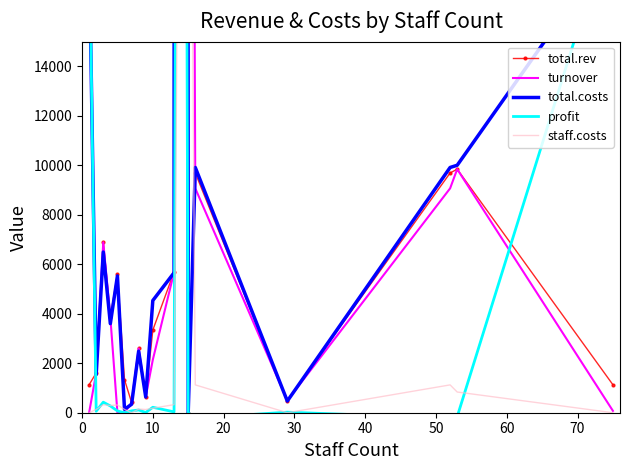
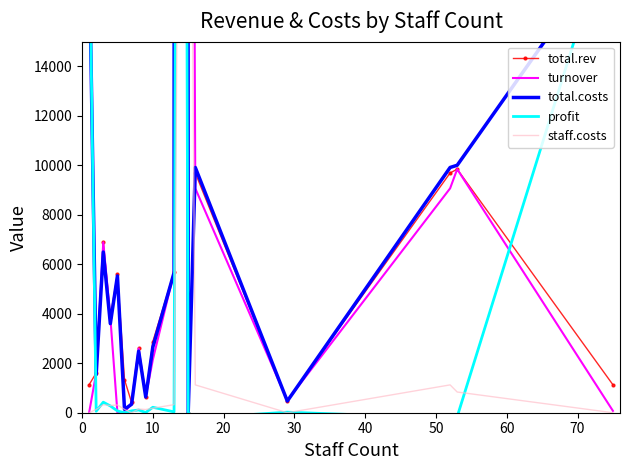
  {
    "total.rev": {
-     "10": 3300
+     "10": 2900
    },
    "turnover": {
      "10": 2100
    },
    "total.costs": {
-     "10": 4500
+     "10": 2700
    }
  }
